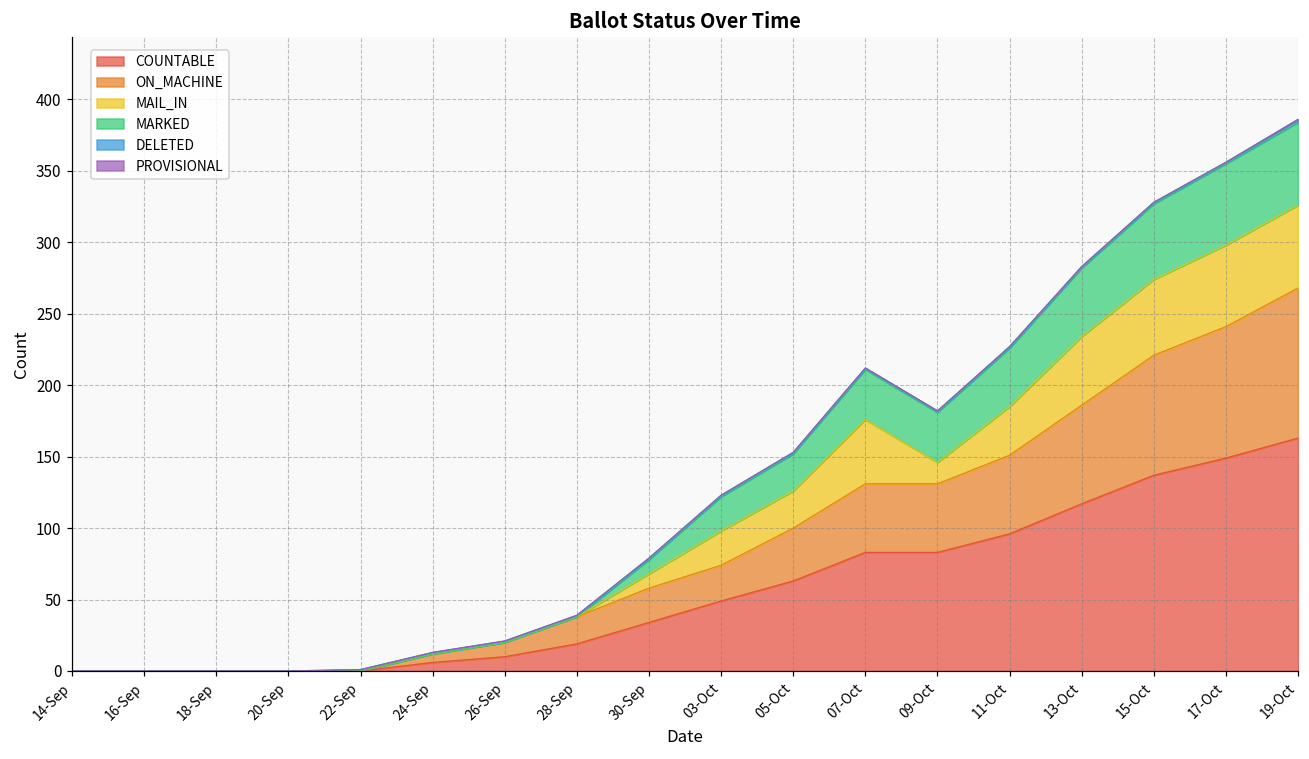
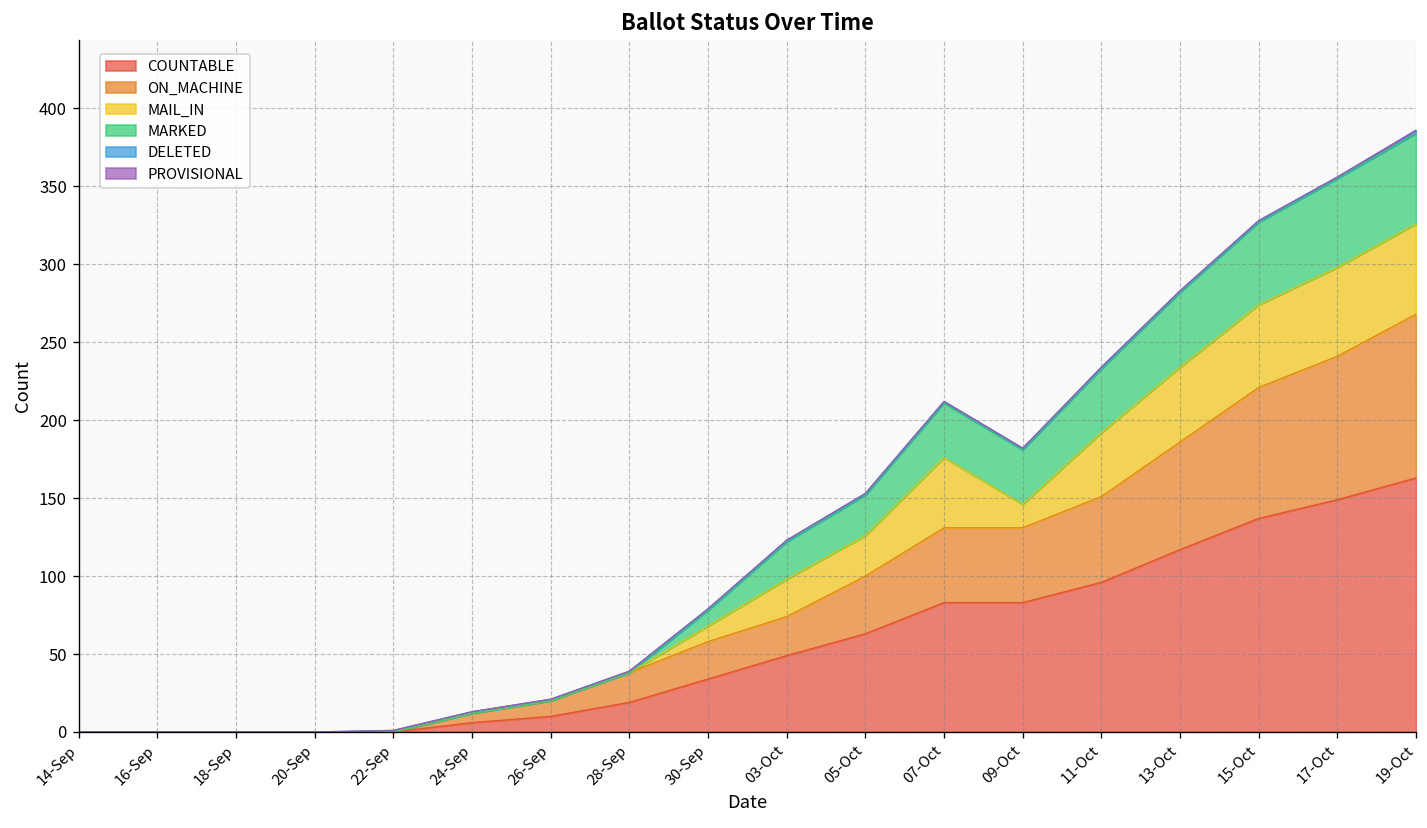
  {
    "MAIL_IN": {
      "30-Sep": 10,
      "03-Oct": 24,
      "05-Oct": 26,
      "07-Oct": 45,
      "09-Oct": 15,
-     "11-Oct": 34,
+     "11-Oct": 41,
      "13-Oct": 48,
      "15-Oct": 53,
      "17-Oct": 57,
      "19-Oct": 58
    },
    "MARKED": {
      "19-Oct": 58
    }
  }
